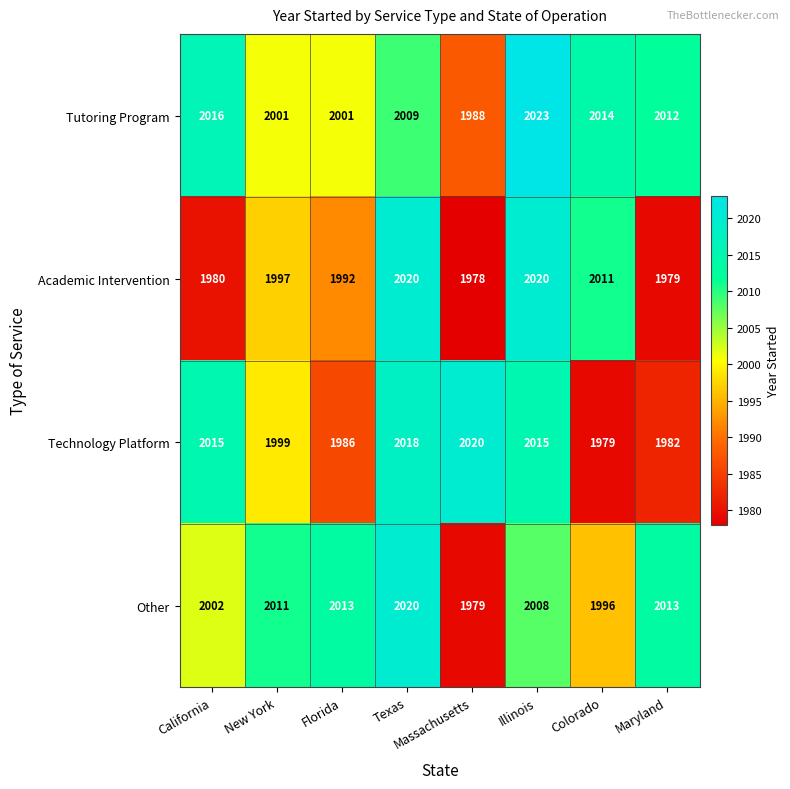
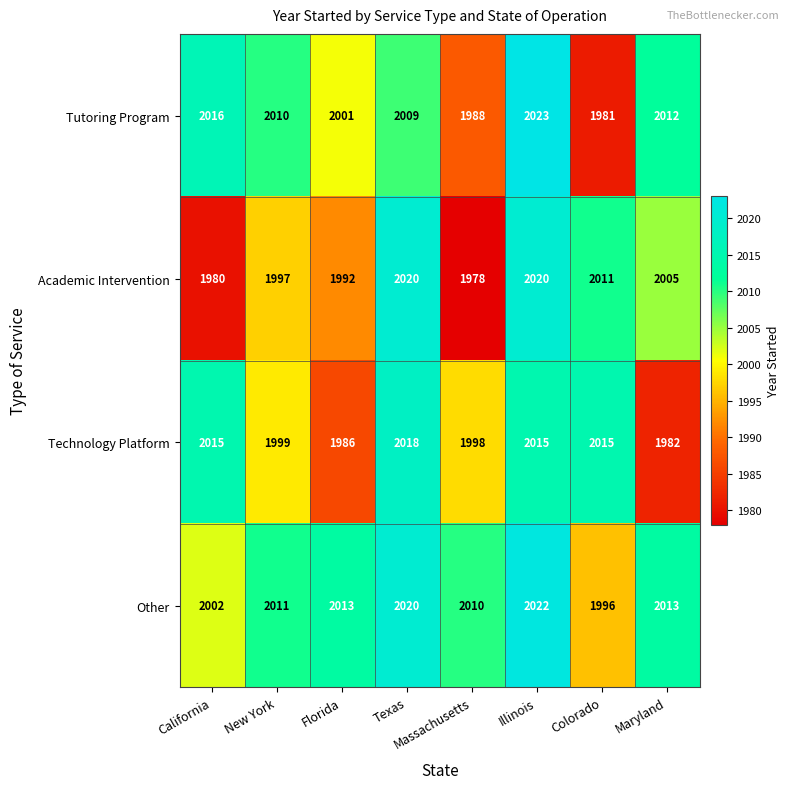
  {
    "Tutoring Program": {
      "California": 2016,
-     "New York": 2001,
+     "New York": 2010,
      "Florida": 2001,
      "Texas": 2009,
      "Massachusetts": 1988,
      "Illinois": 2023,
-     "Colorado": 2014,
+     "Colorado": 1981,
      "Maryland": 2012
    },
    "Academic Intervention": {
      "California": 1980,
      "New York": 1997,
      "Florida": 1992,
      "Texas": 2020,
      "Massachusetts": 1978,
      "Illinois": 2020,
      "Colorado": 2011,
-     "Maryland": 1979
+     "Maryland": 2005
    },
    "Technology Platform": {
      "California": 2015,
      "New York": 1999,
      "Florida": 1986,
      "Texas": 2018,
-     "Massachusetts": 2020,
+     "Massachusetts": 1998,
      "Illinois": 2015,
-     "Colorado": 1979,
+     "Colorado": 2015,
      "Maryland": 1982
    },
    "Other": {
      "California": 2002,
      "New York": 2011,
      "Florida": 2013,
      "Texas": 2020,
-     "Massachusetts": 1979,
-     "Illinois": 2008,
+     "Massachusetts": 2010,
+     "Illinois": 2022,
      "Colorado": 1996,
      "Maryland": 2013
    }
  }
